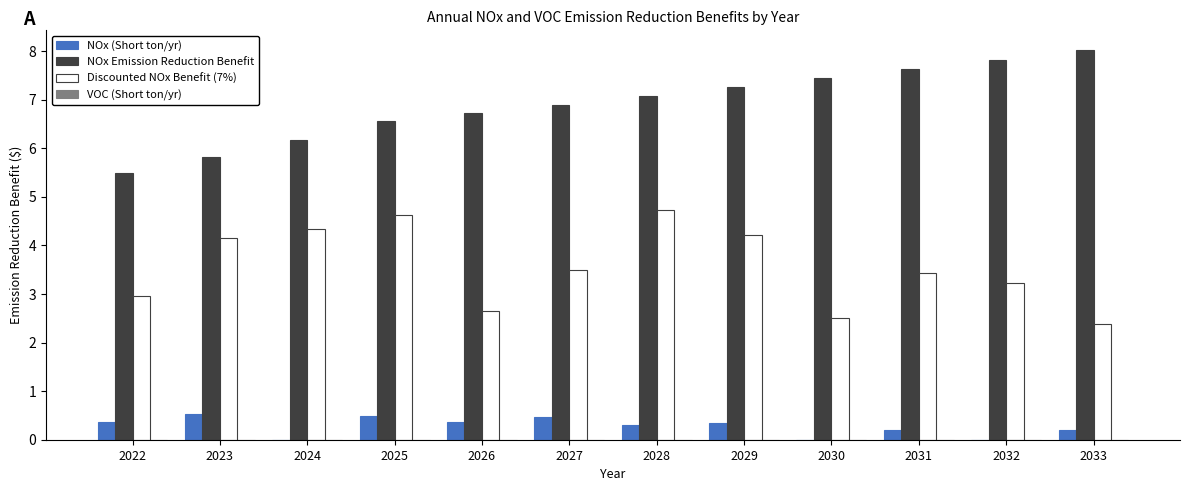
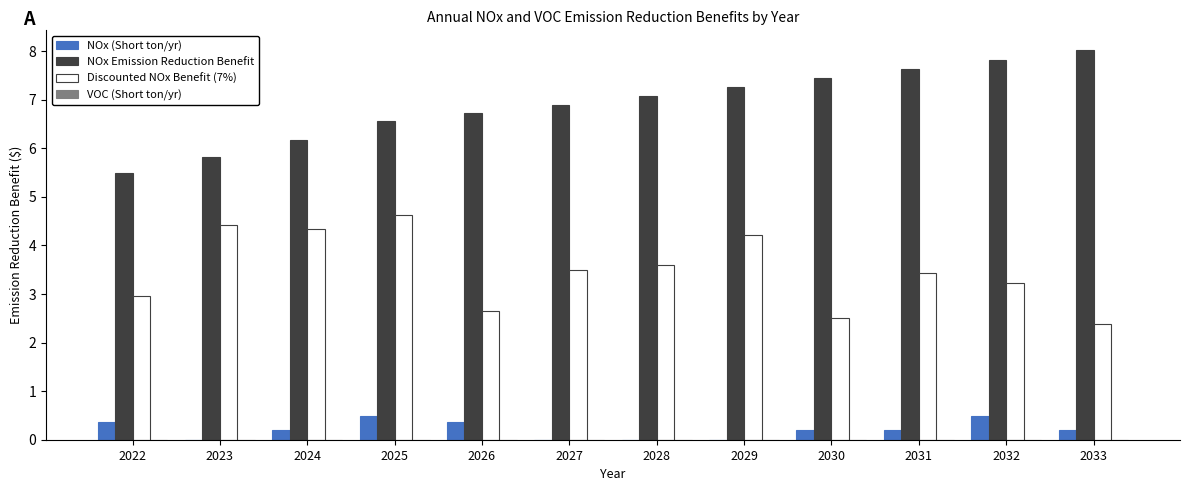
  {
    "NOx (Short ton/yr)": {
      "2022": 0.4,
-     "2023": 0.5,
-     "2024": 0.0,
+     "2023": 0.0,
+     "2024": 0.2,
      "2025": 0.5,
      "2026": 0.4,
-     "2027": 0.5,
-     "2028": 0.3,
-     "2029": 0.3,
-     "2030": 0.0,
+     "2027": 0.0,
+     "2028": 0.0,
+     "2029": 0.0,
+     "2030": 0.2,
      "2031": 0.2,
-     "2032": 0.0,
+     "2032": 0.5,
      "2033": 0.2
    },
    "NOx Emission Reduction Benefit": {
      "2022": 5.5,
      "2023": 5.8,
      "2024": 6.2,
      "2025": 6.6,
      "2026": 6.7,
      "2027": 6.9,
      "2028": 7.1,
      "2029": 7.3,
      "2030": 7.4,
      "2031": 7.6,
      "2032": 7.8,
      "2033": 8.0
    },
    "Discounted NOx Benefit (7%)": {
      "2022": 3.0,
-     "2023": 4.2,
+     "2023": 4.4,
      "2024": 4.3,
      "2025": 4.6,
      "2026": 2.7,
      "2027": 3.5,
-     "2028": 4.7,
+     "2028": 3.6,
      "2029": 4.2,
      "2030": 2.5,
      "2031": 3.4,
      "2032": 3.2,
      "2033": 2.4
    }
  }
